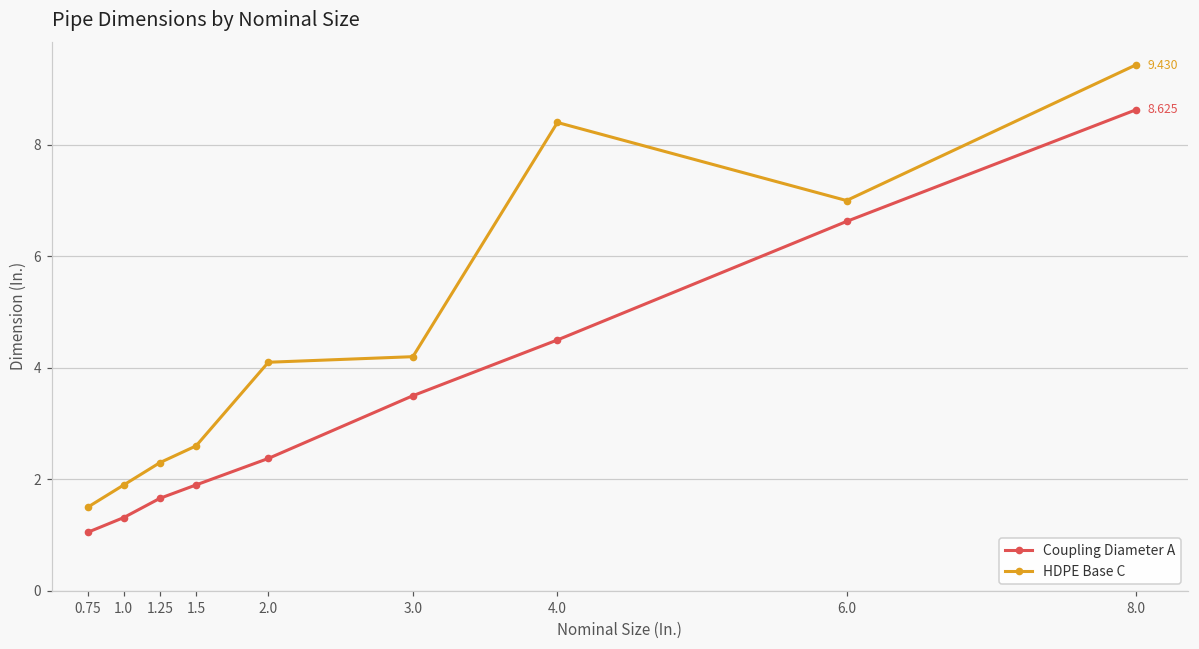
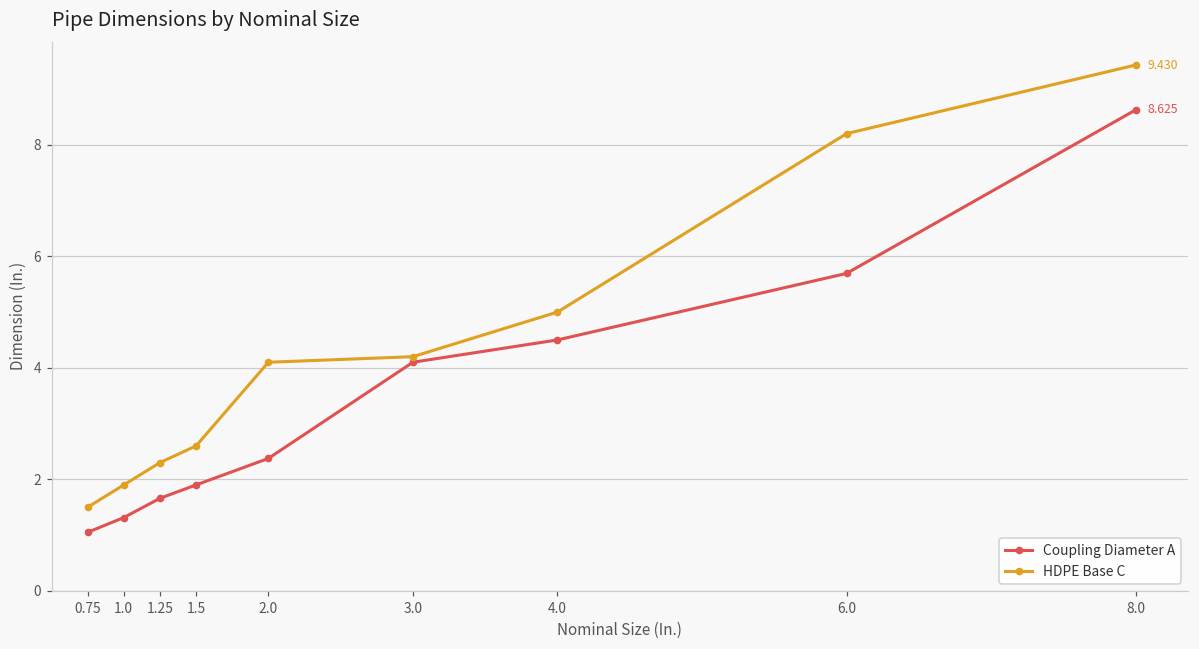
  {
    "Coupling Diameter A": {
      "0.75": 1.1,
      "1.0": 1.3,
      "1.25": 1.7,
      "1.5": 1.9,
      "2.0": 2.4,
-     "3.0": 3.5,
+     "3.0": 4.1,
      "4.0": 4.5,
-     "6.0": 6.6
+     "6.0": 5.7
    },
    "HDPE Base C": {
      "0.75": 1.5,
      "1.0": 1.9,
      "1.25": 2.3,
      "1.5": 2.6,
      "2.0": 4.1,
      "3.0": 4.2,
-     "4.0": 8.4,
-     "6.0": 7.0
+     "4.0": 5.0,
+     "6.0": 8.2
    }
  }
